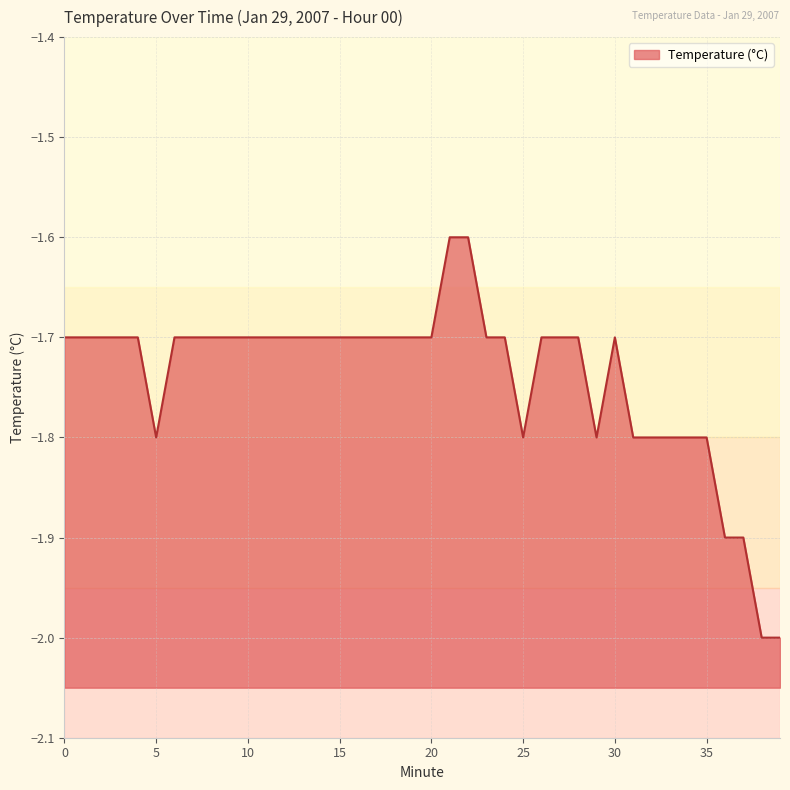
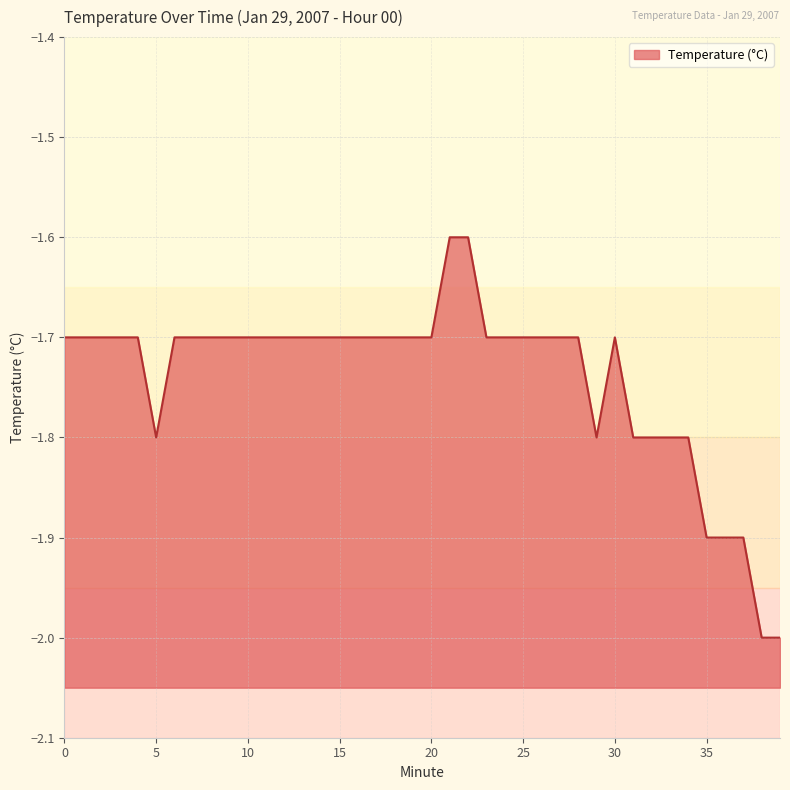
  {
    "0": -1.7,
    "5": -1.8,
    "10": -1.7,
    "15": -1.7,
    "20": -1.7,
-   "25": -1.8,
+   "25": -1.7,
    "30": -1.7,
-   "35": -1.8
+   "35": -1.9
  }
